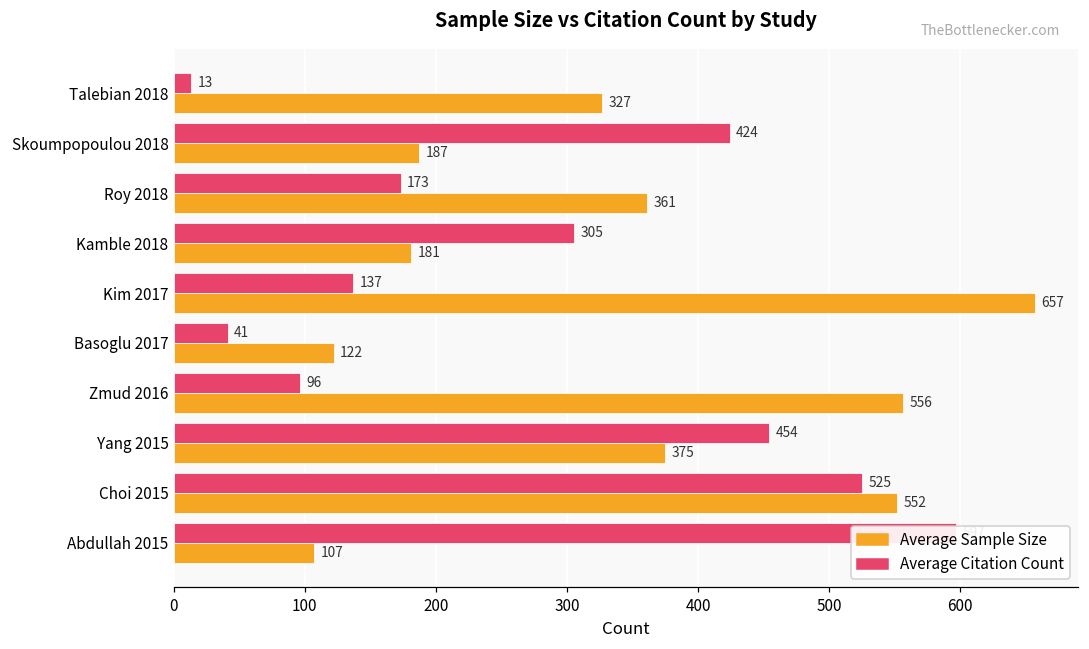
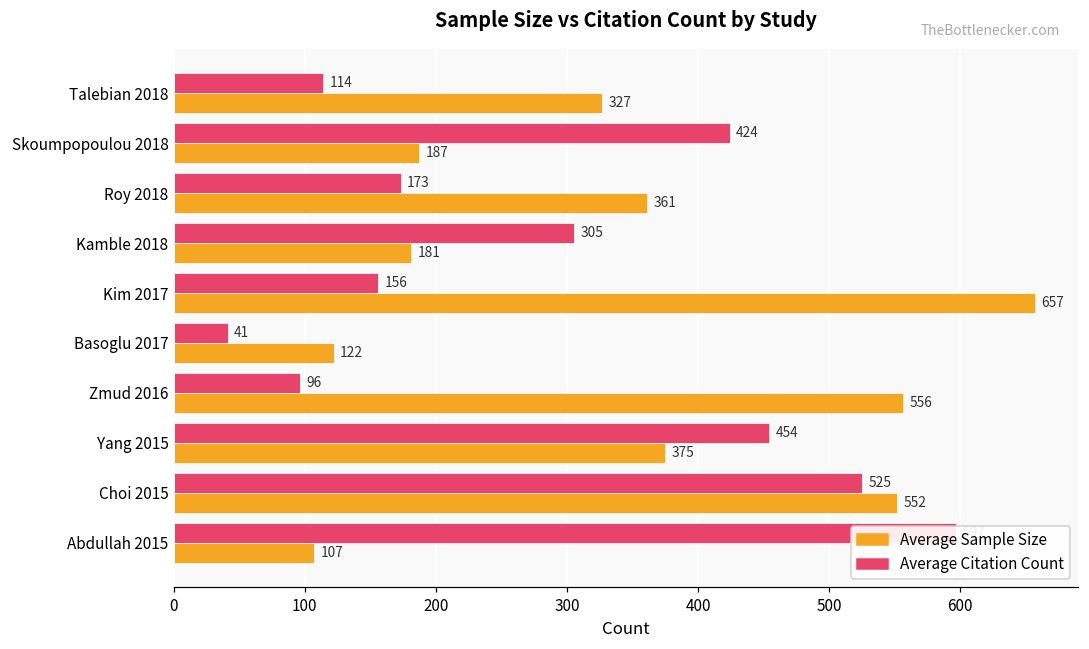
  {
    "Average Sample Size": {
      "Talebian 2018": 327,
      "Skoumpopoulou 2018": 187,
      "Roy 2018": 361,
      "Kamble 2018": 181,
      "Kim 2017": 657,
      "Basoglu 2017": 122,
      "Zmud 2016": 556,
      "Yang 2015": 375,
      "Choi 2015": 552,
      "Abdullah 2015": 107
    },
    "Average Citation Count": {
-     "Talebian 2018": 13,
+     "Talebian 2018": 114,
      "Skoumpopoulou 2018": 424,
      "Roy 2018": 173,
      "Kamble 2018": 305,
-     "Kim 2017": 137,
+     "Kim 2017": 156,
      "Basoglu 2017": 41,
      "Zmud 2016": 96,
      "Yang 2015": 454,
      "Choi 2015": 525
    }
  }
